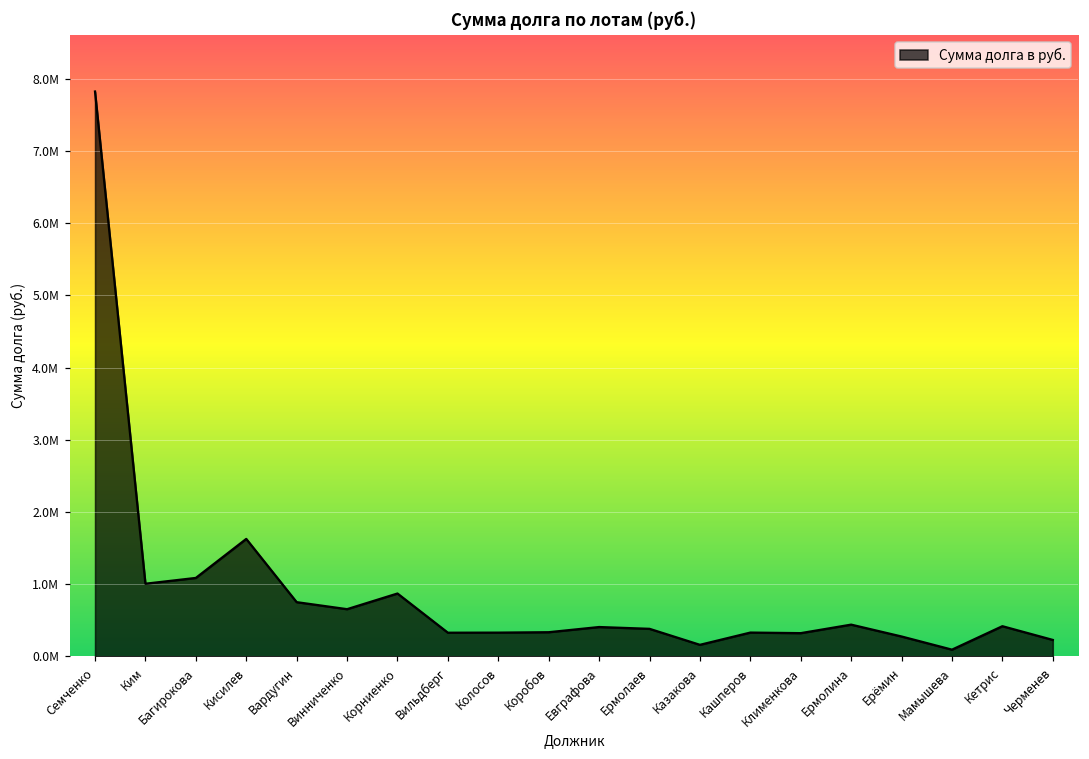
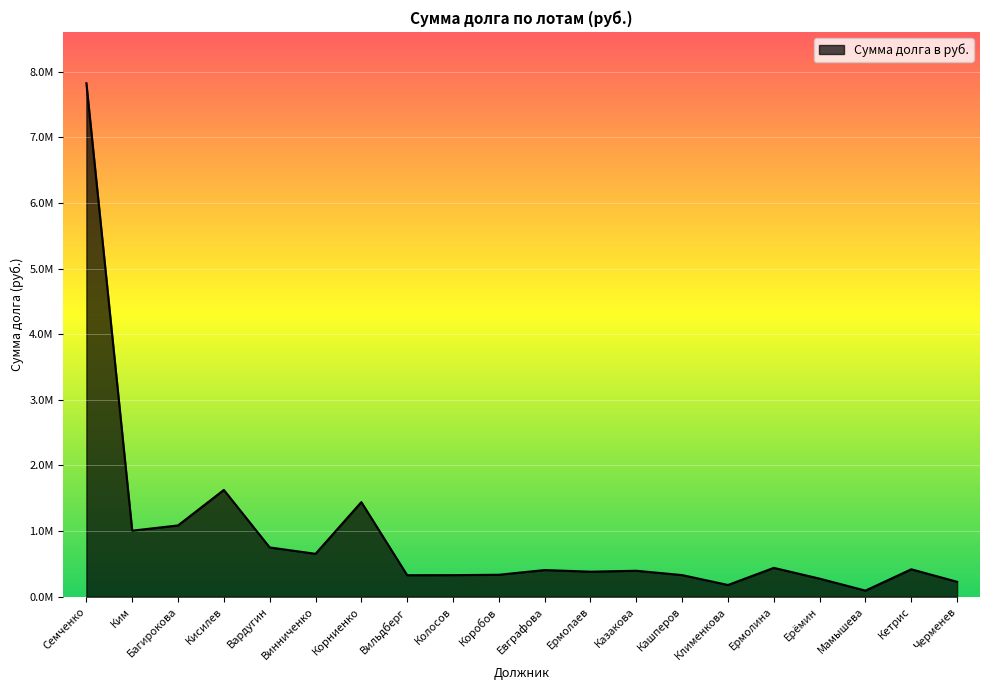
  {
    "Семченко": 7800000,
    "Ким": 1000000,
    "Багирокова": 1100000,
    "Кисилев": 1600000,
    "Вардугин": 800000,
    "Винниченко": 700000,
-   "Корниенко": 900000,
+   "Корниенко": 1400000,
    "Вильдберг": 300000,
    "Колосов": 300000,
    "Коробов": 300000,
    "Евграфова": 400000,
    "Ермолаев": 400000,
-   "Казакова": 200000,
+   "Казакова": 400000,
    "Кашперов": 300000,
-   "Клименкова": 300000,
+   "Клименкова": 200000,
    "Ермолина": 400000,
    "Ерёмин": 300000,
    "Мамышева": 100000,
    "Кетрис": 400000,
    "Черменев": 200000
  }
